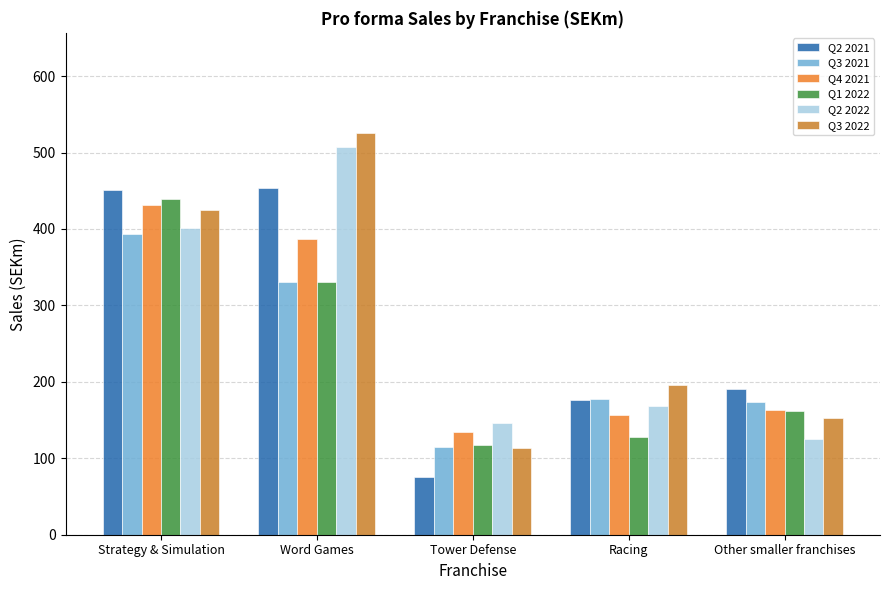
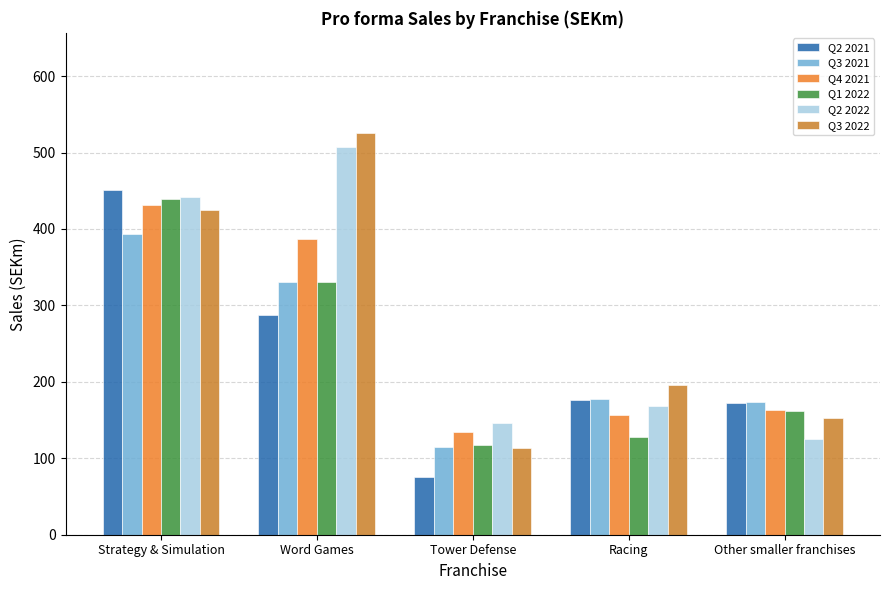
  {
    "Q2 2021": {
      "Strategy & Simulation": 450,
-     "Word Games": 450,
+     "Word Games": 290,
      "Tower Defense": 80,
      "Racing": 180,
-     "Other smaller franchises": 190
+     "Other smaller franchises": 170
    },
    "Q3 2021": {
      "Strategy & Simulation": 390,
      "Word Games": 330,
      "Tower Defense": 110,
      "Racing": 180,
      "Other smaller franchises": 170
    },
    "Q1 2022": {
      "Strategy & Simulation": 440,
      "Word Games": 330,
      "Tower Defense": 120,
      "Racing": 130,
      "Other smaller franchises": 160
    },
    "Q2 2022": {
-     "Strategy & Simulation": 400,
+     "Strategy & Simulation": 440,
      "Word Games": 510,
      "Tower Defense": 150,
      "Racing": 170,
      "Other smaller franchises": 130
    }
  }
